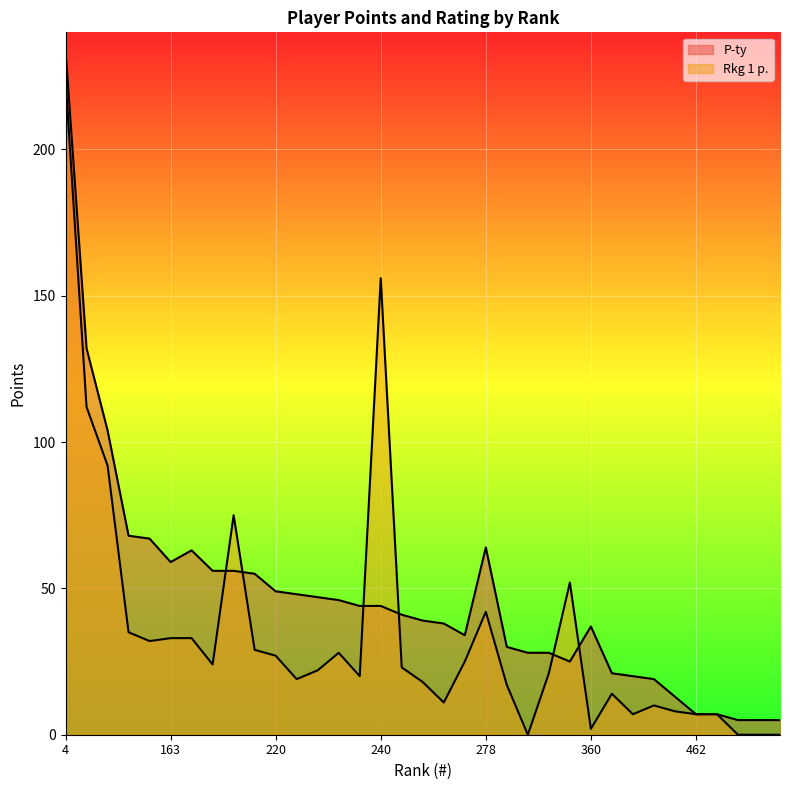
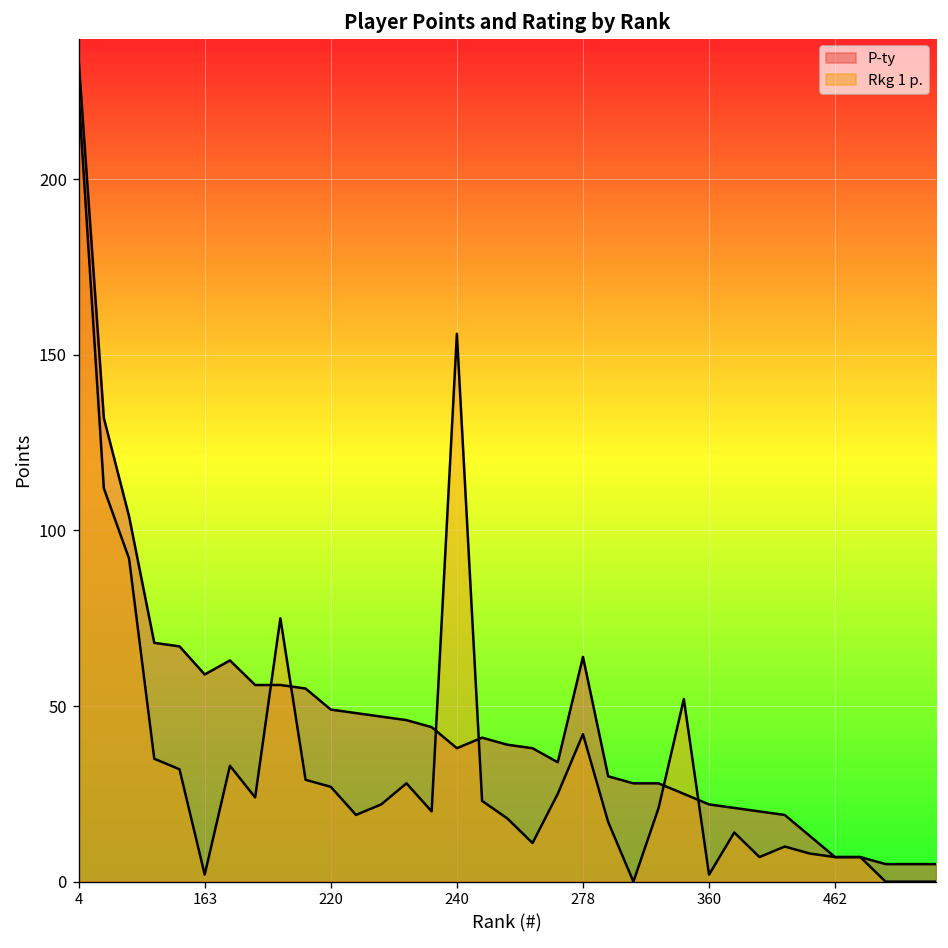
  {
    "P-ty": {
      "163": 59,
      "220": 49,
-     "240": 44,
+     "240": 38,
      "278": 64,
-     "360": 37
+     "360": 22
    },
    "Rkg 1 p.": {
-     "163": 33,
+     "163": 2,
      "220": 27,
      "240": 156,
      "278": 42,
      "360": 2
    }
  }
